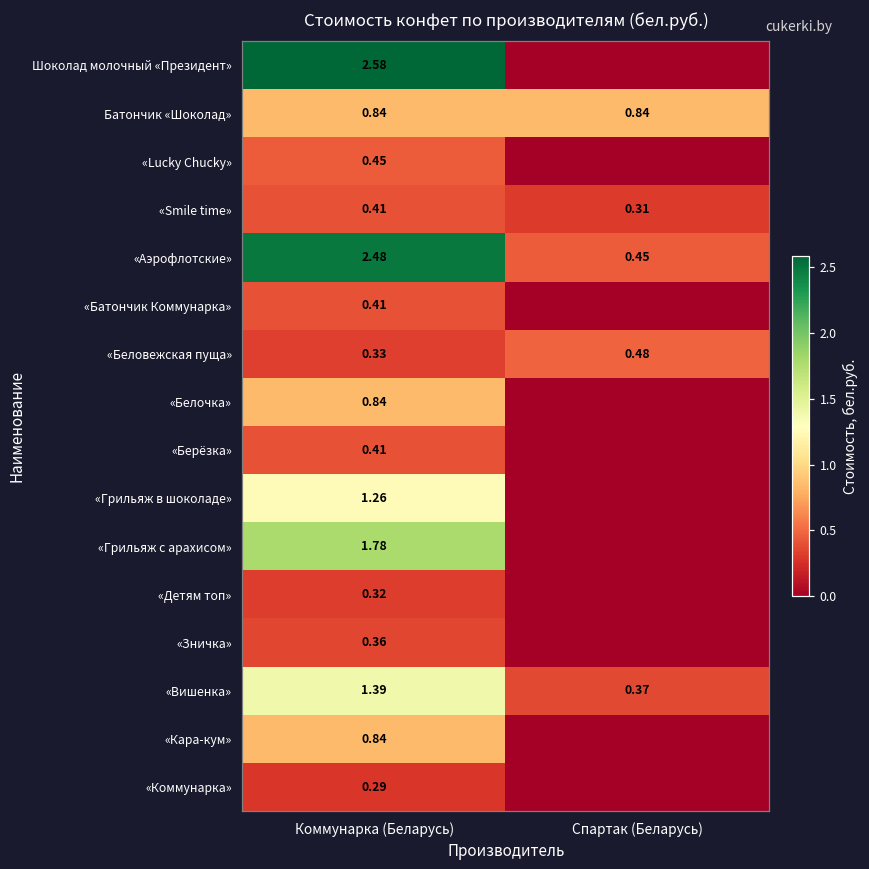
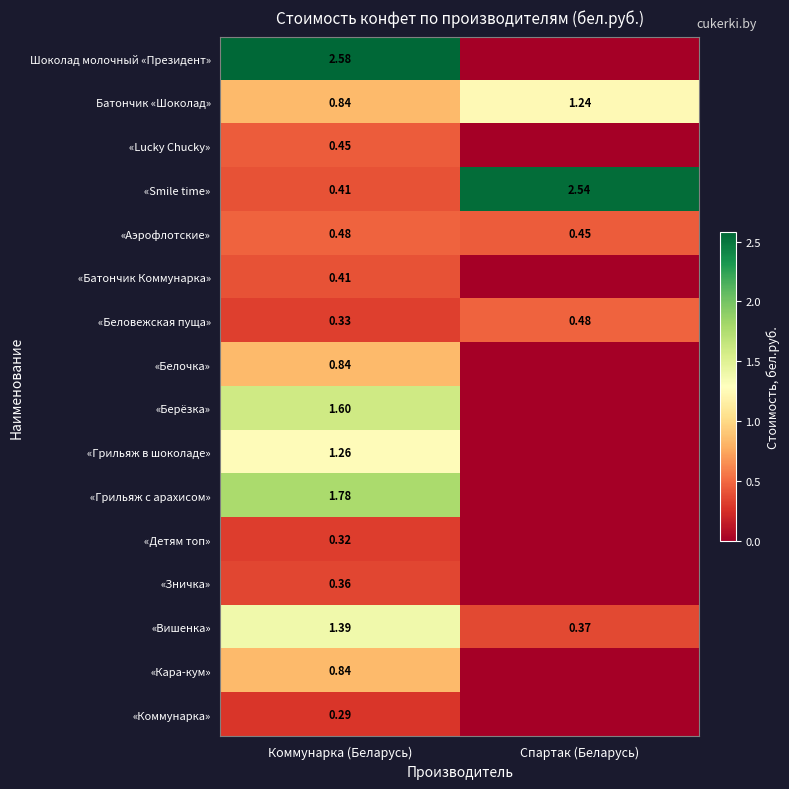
  {
    "Шоколад молочный «Президент»": {
      "Коммунарка (Беларусь)": 2.58
    },
    "Батончик «Шоколад»": {
      "Коммунарка (Беларусь)": 0.84,
-     "Спартак (Беларусь)": 0.84
+     "Спартак (Беларусь)": 1.24
    },
    "«Lucky Chucky»": {
      "Коммунарка (Беларусь)": 0.45
    },
    "«Smile time»": {
      "Коммунарка (Беларусь)": 0.41,
-     "Спартак (Беларусь)": 0.31
+     "Спартак (Беларусь)": 2.54
    },
    "«Аэрофлотские»": {
-     "Коммунарка (Беларусь)": 2.48,
+     "Коммунарка (Беларусь)": 0.48,
      "Спартак (Беларусь)": 0.45
    },
    "«Батончик Коммунарка»": {
      "Коммунарка (Беларусь)": 0.41
    },
    "«Беловежская пуща»": {
      "Коммунарка (Беларусь)": 0.33,
      "Спартак (Беларусь)": 0.48
    },
    "«Белочка»": {
      "Коммунарка (Беларусь)": 0.84
    },
    "«Берёзка»": {
-     "Коммунарка (Беларусь)": 0.41
+     "Коммунарка (Беларусь)": 1.60
    },
    "«Грильяж в шоколаде»": {
      "Коммунарка (Беларусь)": 1.26
    },
    "«Грильяж с арахисом»": {
      "Коммунарка (Беларусь)": 1.78
    },
    "«Детям топ»": {
      "Коммунарка (Беларусь)": 0.32
    },
    "«Зничка»": {
      "Коммунарка (Беларусь)": 0.36
    },
    "«Вишенка»": {
      "Коммунарка (Беларусь)": 1.39,
      "Спартак (Беларусь)": 0.37
    },
    "«Кара-кум»": {
      "Коммунарка (Беларусь)": 0.84
    },
    "«Коммунарка»": {
      "Коммунарка (Беларусь)": 0.29
    }
  }
